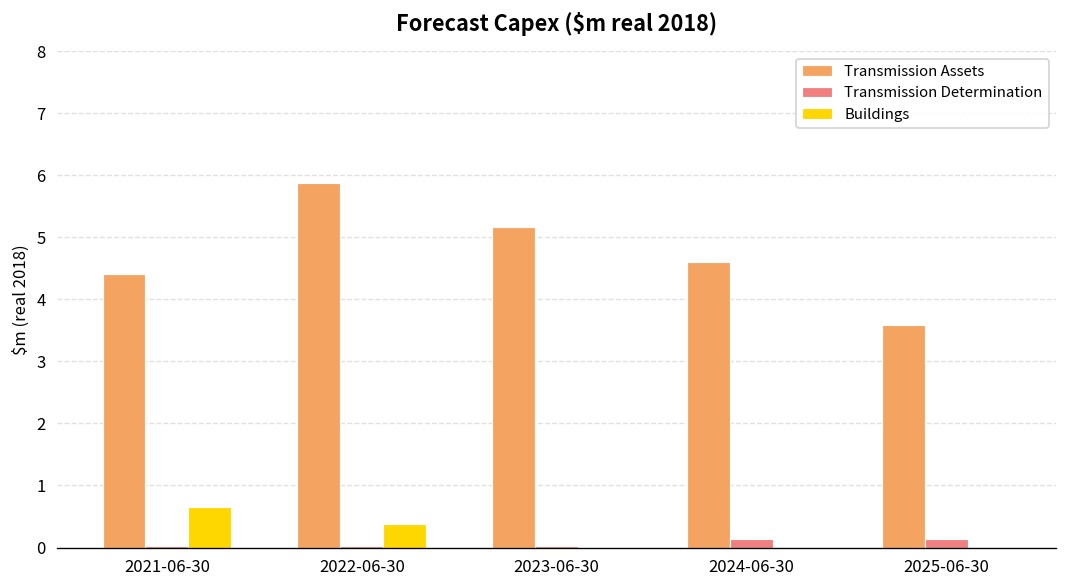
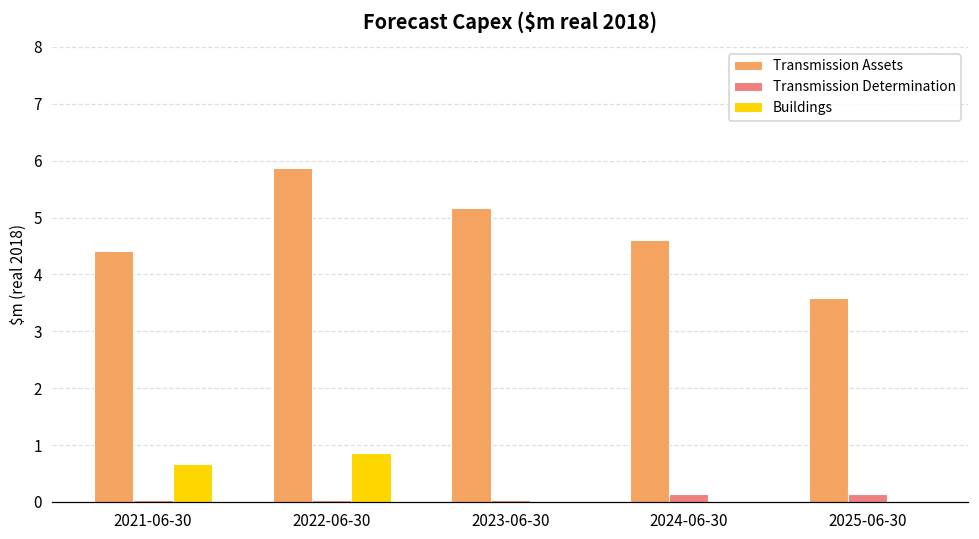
  {
    "Buildings": {
      "2021-06-30": 0.7,
-     "2022-06-30": 0.4,
+     "2022-06-30": 0.9,
      "2023-06-30": 0.0,
      "2024-06-30": 0.0,
      "2025-06-30": 0.0
    }
  }
